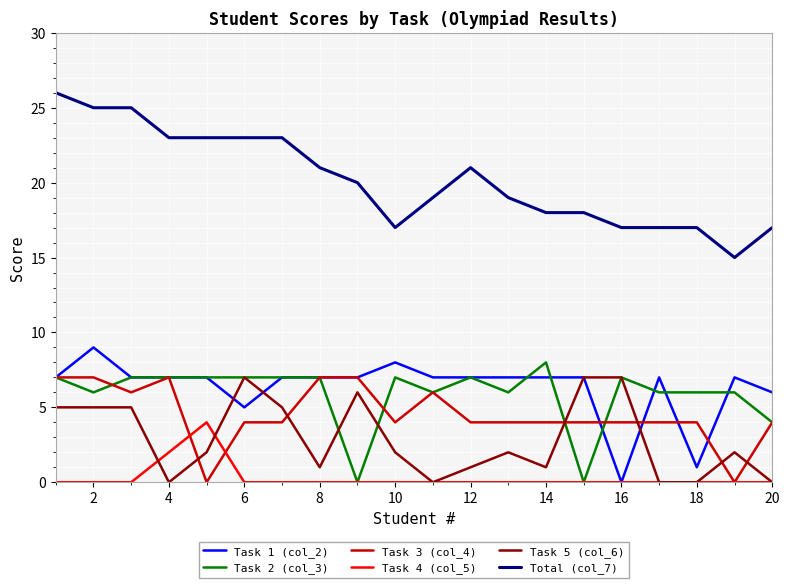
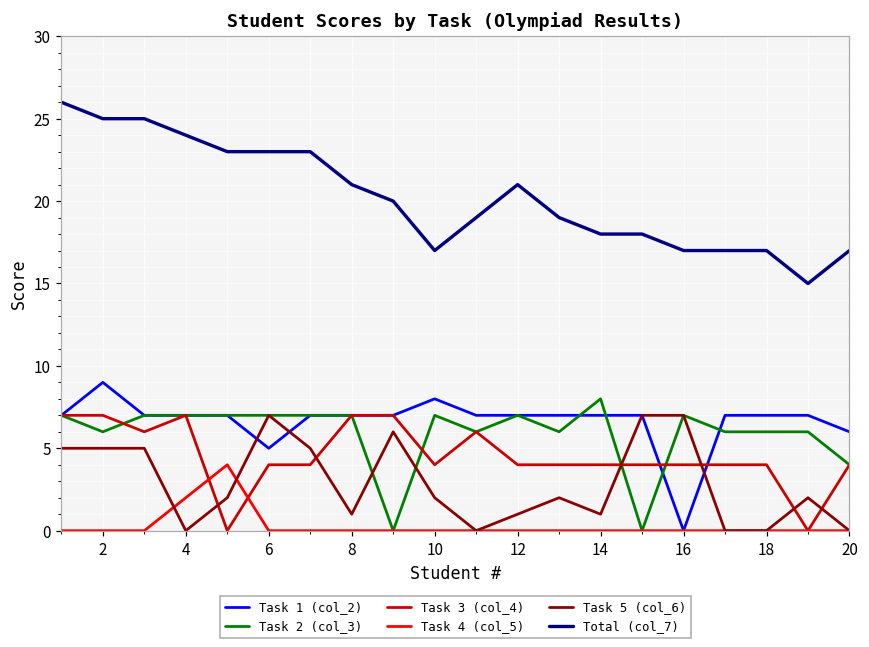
  {
    "Task 1 (col_2)": {
      "2": 9,
      "6": 5,
      "10": 8,
      "14": 7,
-     "18": 1,
+     "18": 7,
      "20": 6
    },
    "Task 2 (col_3)": {
      "2": 6,
      "10": 7,
      "14": 8,
      "18": 6
    },
    "Task 5 (col_6)": {
      "2": 5,
      "4": 0,
      "8": 1,
      "10": 2,
      "12": 1,
      "14": 1
    },
    "Total (col_7)": {
      "2": 25,
-     "4": 23,
+     "4": 24,
      "6": 23,
      "8": 21,
      "10": 17,
      "12": 21,
      "14": 18,
      "16": 17,
      "18": 17,
      "20": 17
    }
  }
